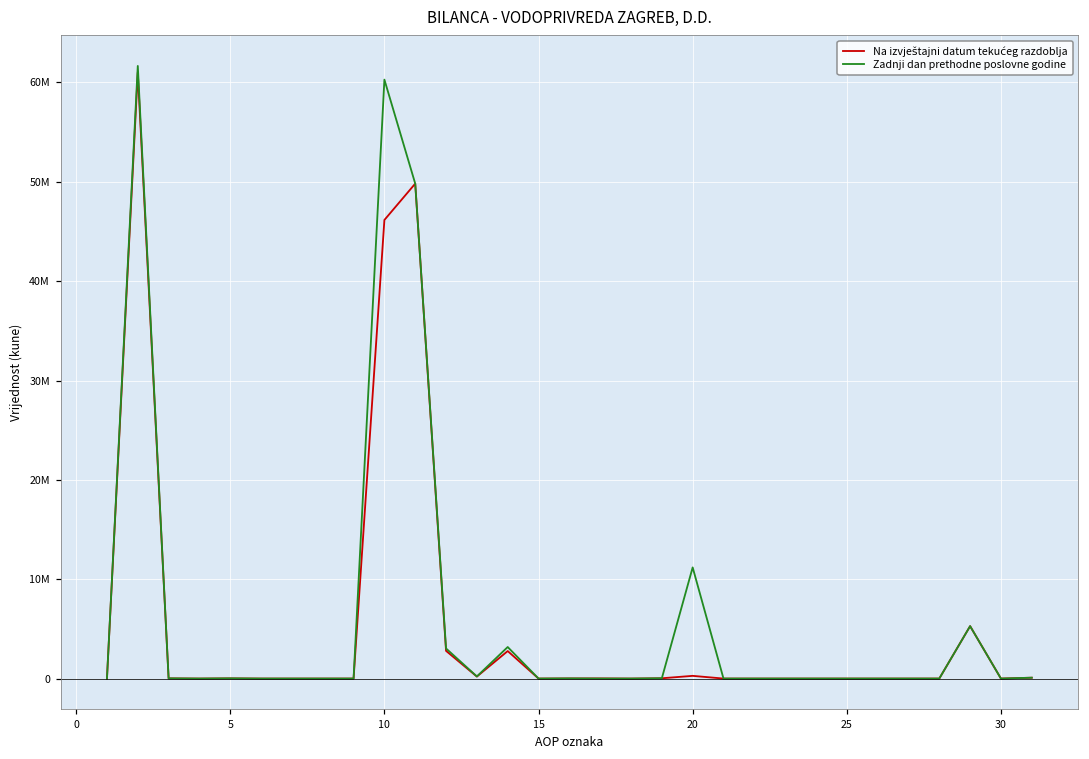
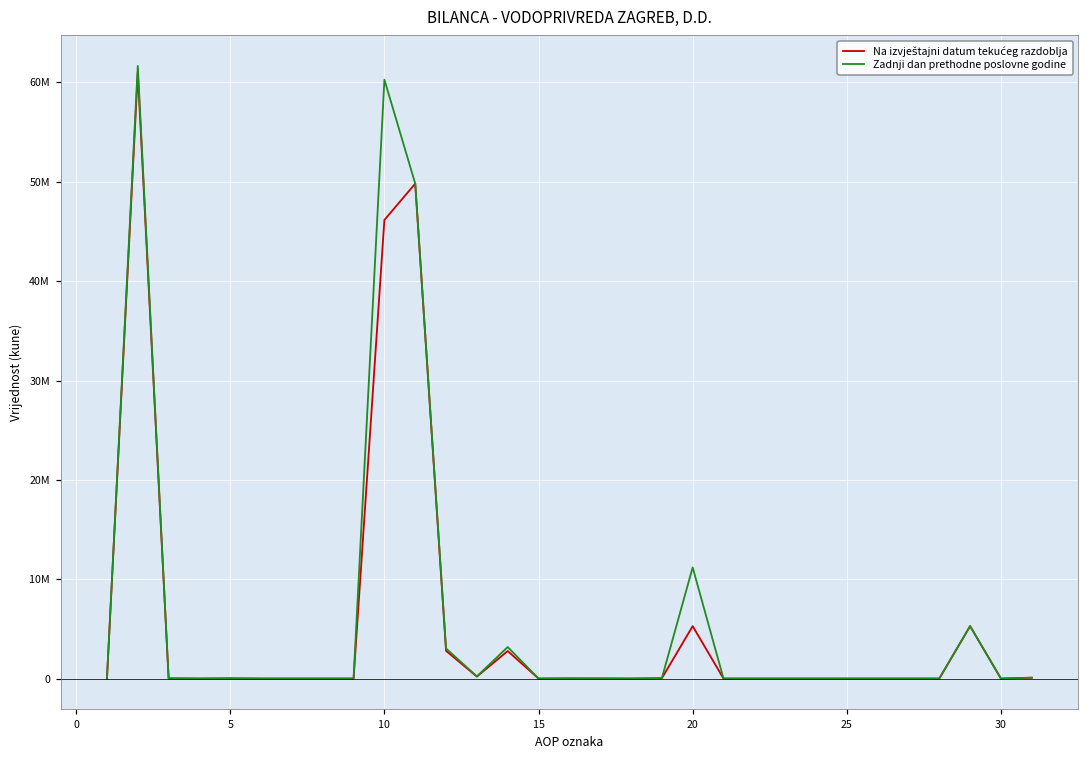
  {
    "Na izvještajni datum tekućeg razdoblja": {
      "10": 46000000,
-     "20": 0
+     "20": 5000000
    },
    "Zadnji dan prethodne poslovne godine": {
      "10": 60000000,
      "20": 11000000
    }
  }
